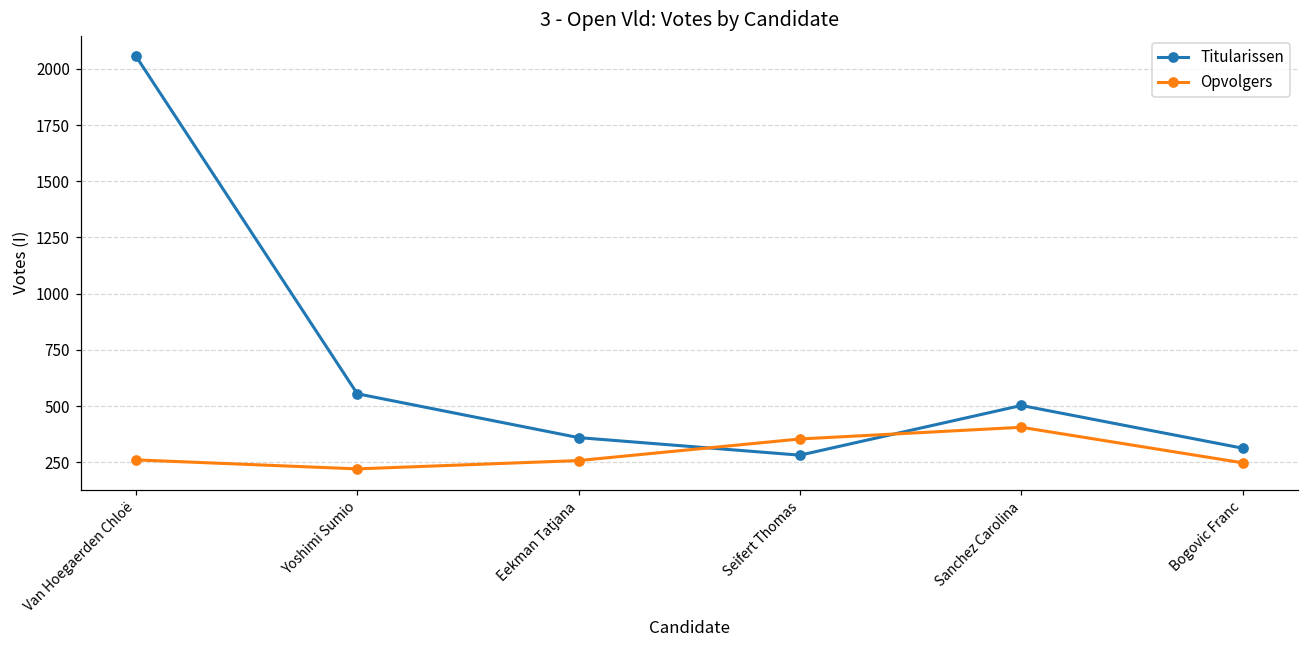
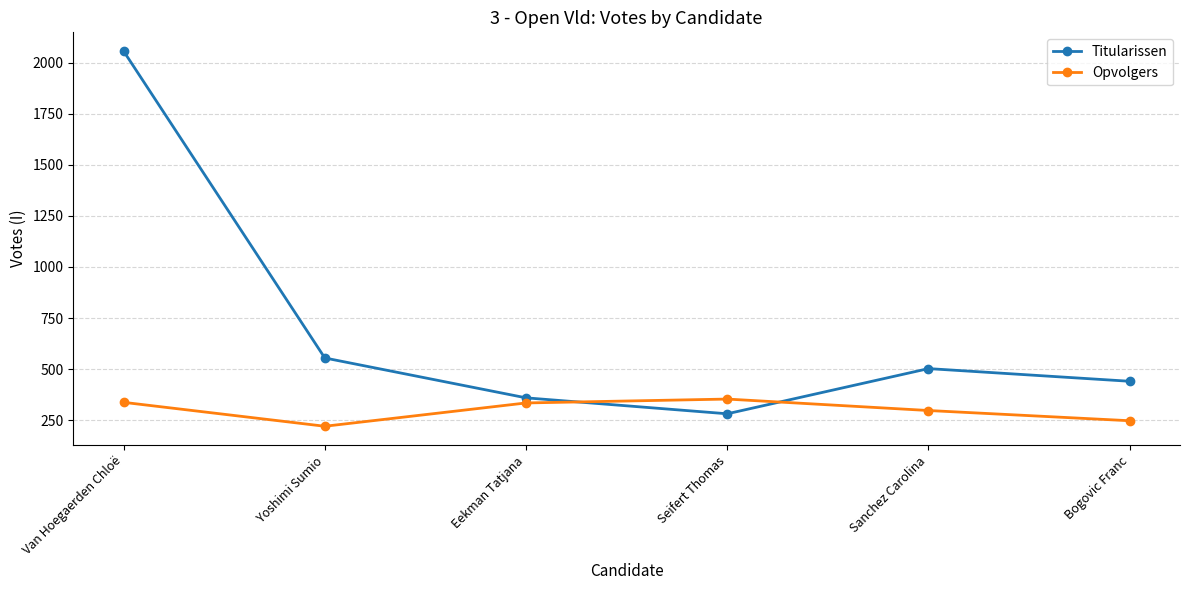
  {
    "Titularissen": {
      "Van Hoegaerden Chloë": 2060,
      "Yoshimi Sumio": 560,
      "Eekman Tatjana": 360,
      "Seifert Thomas": 280,
      "Sanchez Carolina": 500,
-     "Bogovic Franc": 310
+     "Bogovic Franc": 440
    },
    "Opvolgers": {
-     "Van Hoegaerden Chloë": 260,
+     "Van Hoegaerden Chloë": 340,
      "Yoshimi Sumio": 220,
-     "Eekman Tatjana": 260,
+     "Eekman Tatjana": 340,
      "Seifert Thomas": 350,
-     "Sanchez Carolina": 410,
+     "Sanchez Carolina": 300,
      "Bogovic Franc": 250
    }
  }
